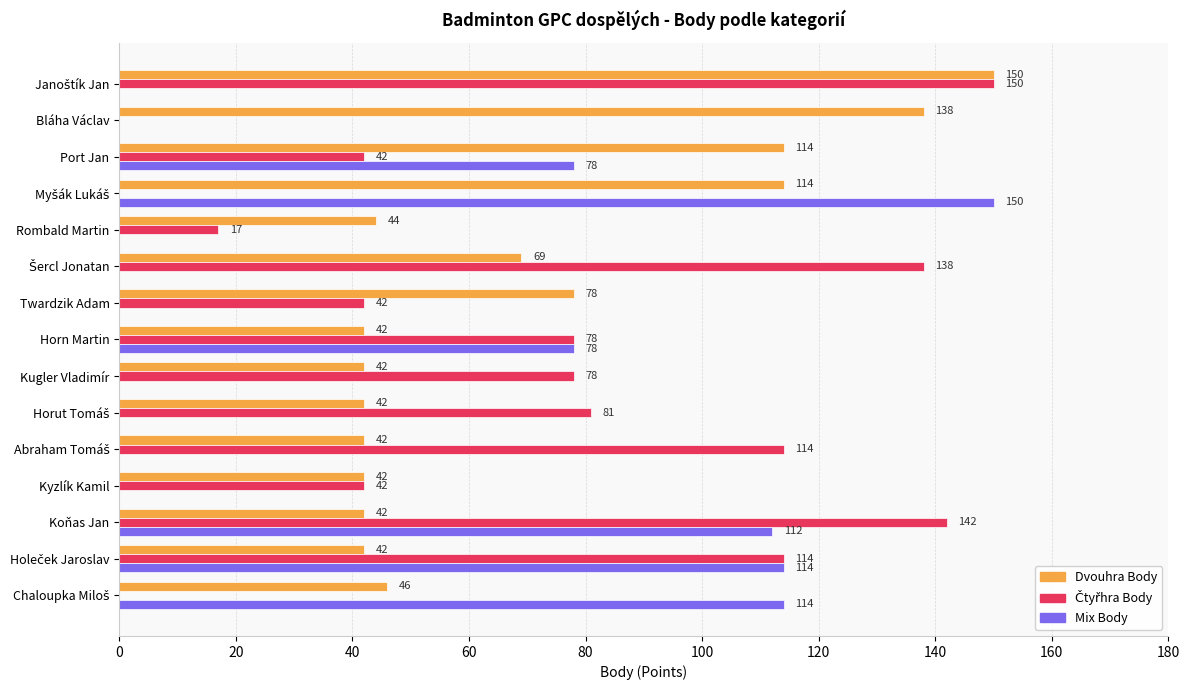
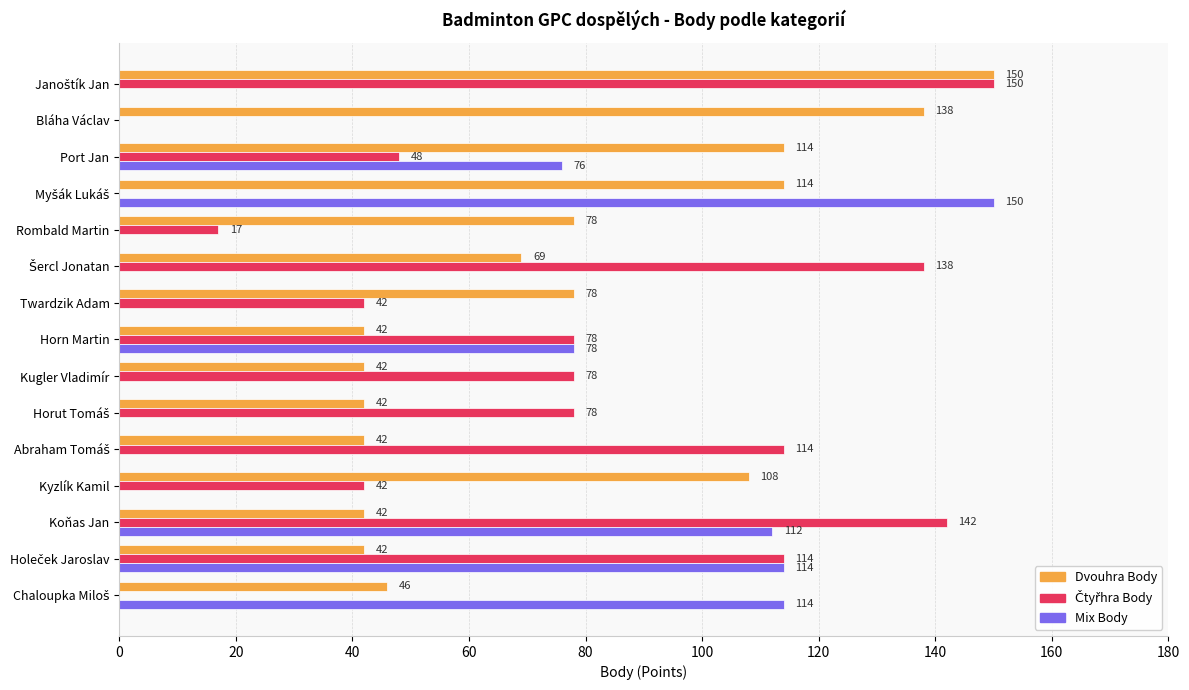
  {
    "Dvouhra Body": {
      "Janoštík Jan": 150,
      "Bláha Václav": 138,
      "Port Jan": 114,
      "Myšák Lukáš": 114,
-     "Rombald Martin": 44,
+     "Rombald Martin": 78,
      "Šercl Jonatan": 69,
      "Twardzik Adam": 78,
      "Horn Martin": 42,
      "Kugler Vladimír": 42,
      "Horut Tomáš": 42,
      "Abraham Tomáš": 42,
-     "Kyzlík Kamil": 42,
+     "Kyzlík Kamil": 108,
      "Koňas Jan": 42,
      "Holeček Jaroslav": 42,
      "Chaloupka Miloš": 46
    },
    "Čtyřhra Body": {
      "Janoštík Jan": 150,
-     "Port Jan": 42,
+     "Port Jan": 48,
      "Rombald Martin": 17,
      "Šercl Jonatan": 138,
      "Twardzik Adam": 42,
      "Horn Martin": 78,
      "Kugler Vladimír": 78,
-     "Horut Tomáš": 81,
+     "Horut Tomáš": 78,
      "Abraham Tomáš": 114,
      "Kyzlík Kamil": 42,
      "Koňas Jan": 142,
      "Holeček Jaroslav": 114
    },
    "Mix Body": {
-     "Port Jan": 78,
+     "Port Jan": 76,
      "Myšák Lukáš": 150,
      "Horn Martin": 78,
      "Koňas Jan": 112,
      "Holeček Jaroslav": 114,
      "Chaloupka Miloš": 114
    }
  }
